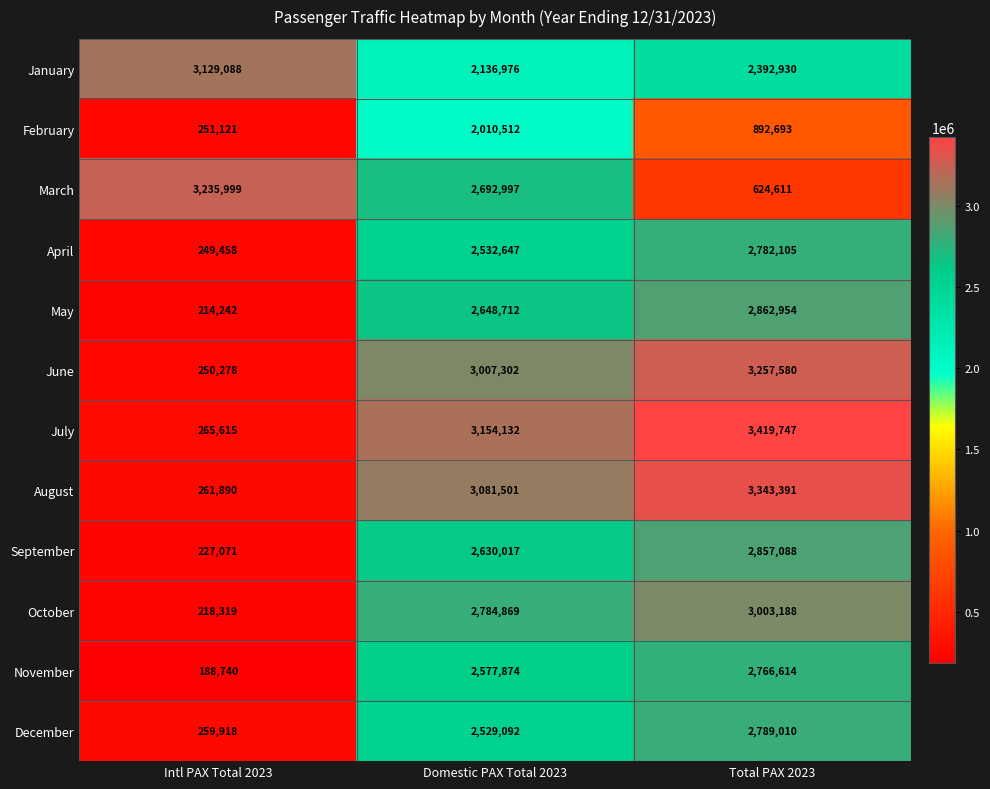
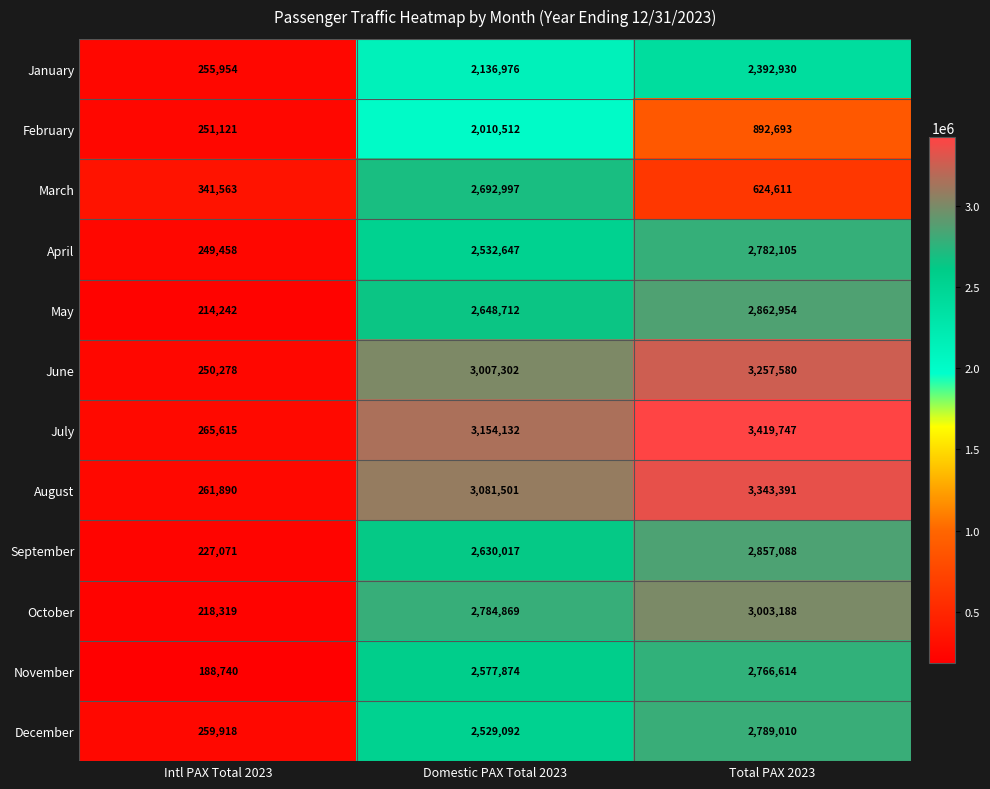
  {
    "January": {
-     "Intl PAX Total 2023": "3,129,088",
+     "Intl PAX Total 2023": "255,954",
      "Domestic PAX Total 2023": "2,136,976",
      "Total PAX 2023": "2,392,930"
    },
    "February": {
      "Intl PAX Total 2023": "251,121",
      "Domestic PAX Total 2023": "2,010,512",
      "Total PAX 2023": "892,693"
    },
    "March": {
-     "Intl PAX Total 2023": "3,235,999",
+     "Intl PAX Total 2023": "341,563",
      "Domestic PAX Total 2023": "2,692,997",
      "Total PAX 2023": "624,611"
    },
    "April": {
      "Intl PAX Total 2023": "249,458",
      "Domestic PAX Total 2023": "2,532,647",
      "Total PAX 2023": "2,782,105"
    },
    "May": {
      "Intl PAX Total 2023": "214,242",
      "Domestic PAX Total 2023": "2,648,712",
      "Total PAX 2023": "2,862,954"
    },
    "June": {
      "Intl PAX Total 2023": "250,278",
      "Domestic PAX Total 2023": "3,007,302",
      "Total PAX 2023": "3,257,580"
    },
    "July": {
      "Intl PAX Total 2023": "265,615",
      "Domestic PAX Total 2023": "3,154,132",
      "Total PAX 2023": "3,419,747"
    },
    "August": {
      "Intl PAX Total 2023": "261,890",
      "Domestic PAX Total 2023": "3,081,501",
      "Total PAX 2023": "3,343,391"
    },
    "September": {
      "Intl PAX Total 2023": "227,071",
      "Domestic PAX Total 2023": "2,630,017",
      "Total PAX 2023": "2,857,088"
    },
    "October": {
      "Intl PAX Total 2023": "218,319",
      "Domestic PAX Total 2023": "2,784,869",
      "Total PAX 2023": "3,003,188"
    },
    "November": {
      "Intl PAX Total 2023": "188,740",
      "Domestic PAX Total 2023": "2,577,874",
      "Total PAX 2023": "2,766,614"
    },
    "December": {
      "Intl PAX Total 2023": "259,918",
      "Domestic PAX Total 2023": "2,529,092",
      "Total PAX 2023": "2,789,010"
    }
  }
